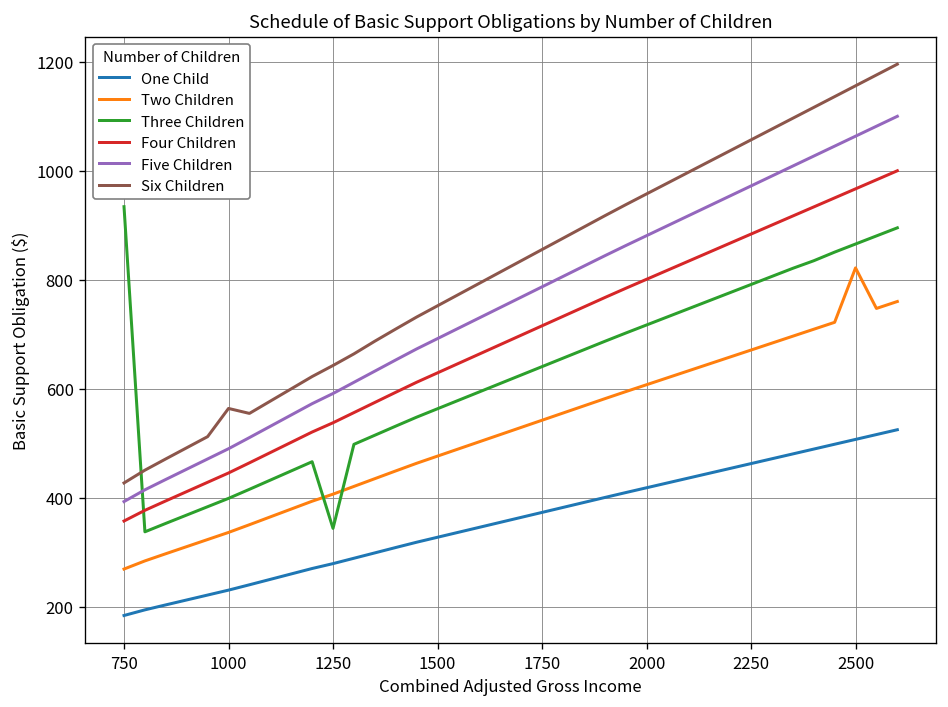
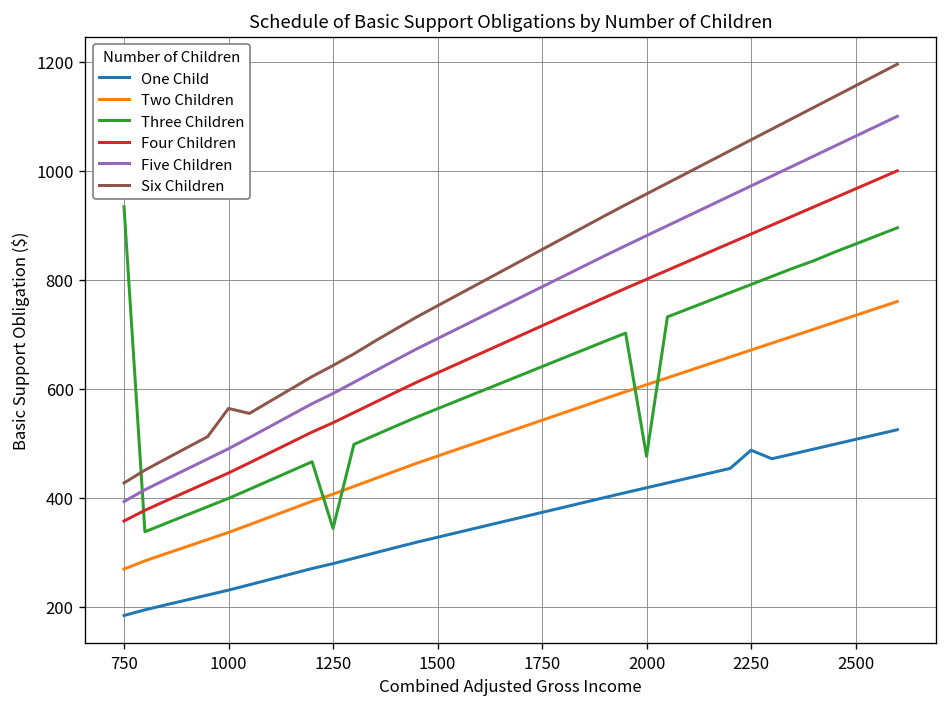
  {
    "One Child": {
      "750": 180,
      "1000": 230,
      "1250": 280,
      "1500": 330,
      "1750": 370,
      "2000": 420,
-     "2250": 460,
+     "2250": 490,
      "2500": 510
    },
    "Two Children": {
      "750": 270,
      "1000": 340,
      "1250": 410,
      "1500": 480,
      "1750": 540,
      "2000": 610,
      "2250": 670,
-     "2500": 820
+     "2500": 730
    },
    "Three Children": {
      "1000": 400,
      "1250": 340,
      "1500": 560,
      "1750": 640,
-     "2000": 720,
+     "2000": 480,
      "2250": 790,
      "2500": 870
    },
    "Four Children": {
      "750": 360,
      "1000": 450,
      "1250": 540,
      "1500": 630,
      "1750": 720,
      "2000": 800,
      "2250": 880,
      "2500": 970
    },
    "Five Children": {
      "750": 390,
      "1000": 490,
      "1250": 590,
      "1500": 690,
      "1750": 790,
      "2000": 880,
      "2250": 970,
      "2500": 1060
    },
    "Six Children": {
      "750": 430,
      "1000": 560,
      "1250": 640,
      "1500": 750,
      "1750": 860,
      "2000": 960,
      "2250": 1060,
      "2500": 1160
    }
  }
